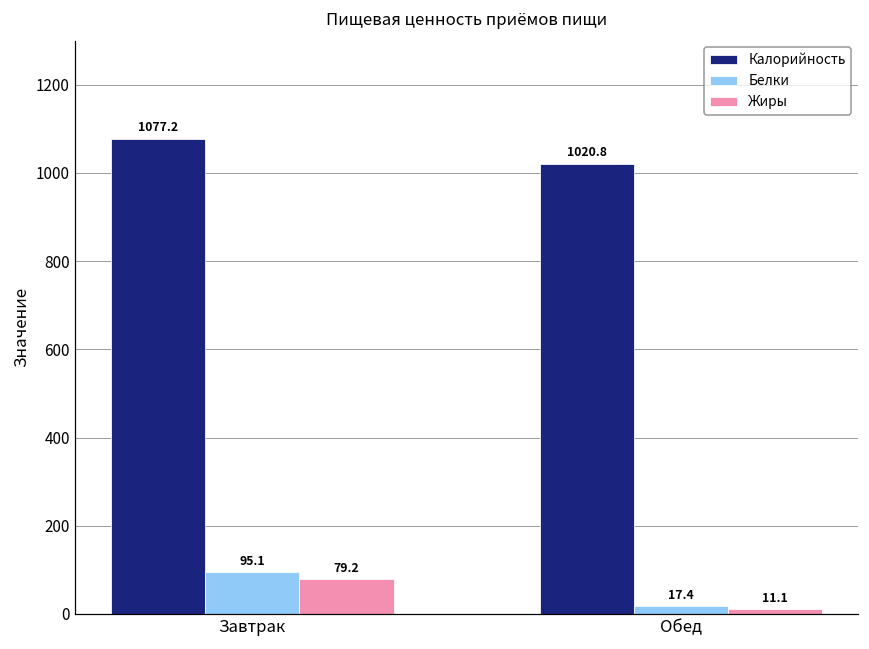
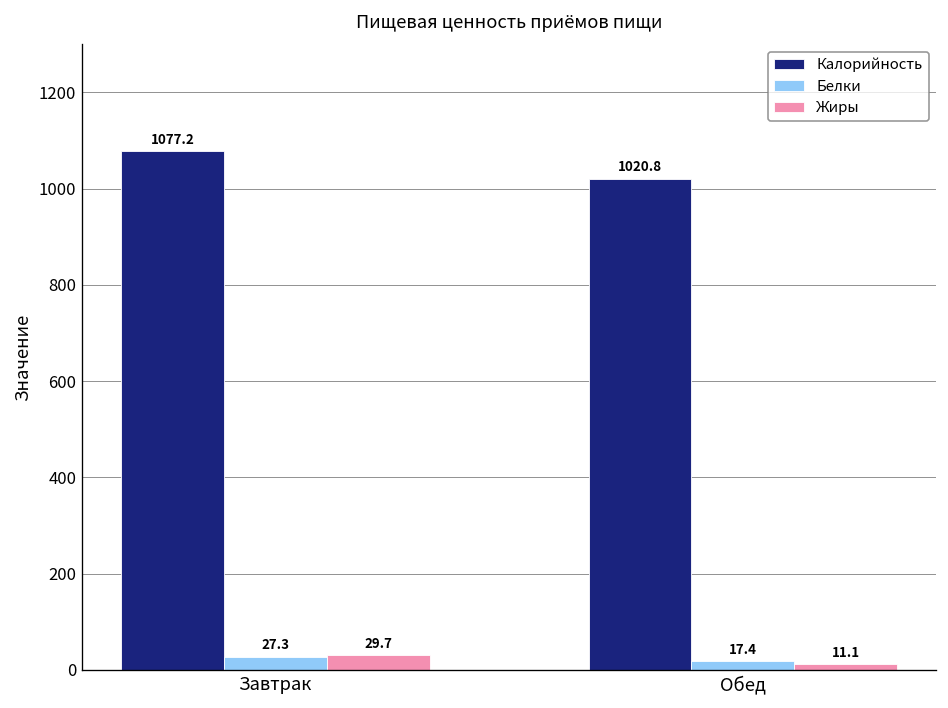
  {
    "Калорийность": {
      "Завтрак": 1077.2,
      "Обед": 1020.8
    },
    "Белки": {
-     "Завтрак": 95.1,
+     "Завтрак": 27.3,
      "Обед": 17.4
    },
    "Жиры": {
-     "Завтрак": 79.2,
+     "Завтрак": 29.7,
      "Обед": 11.1
    }
  }
